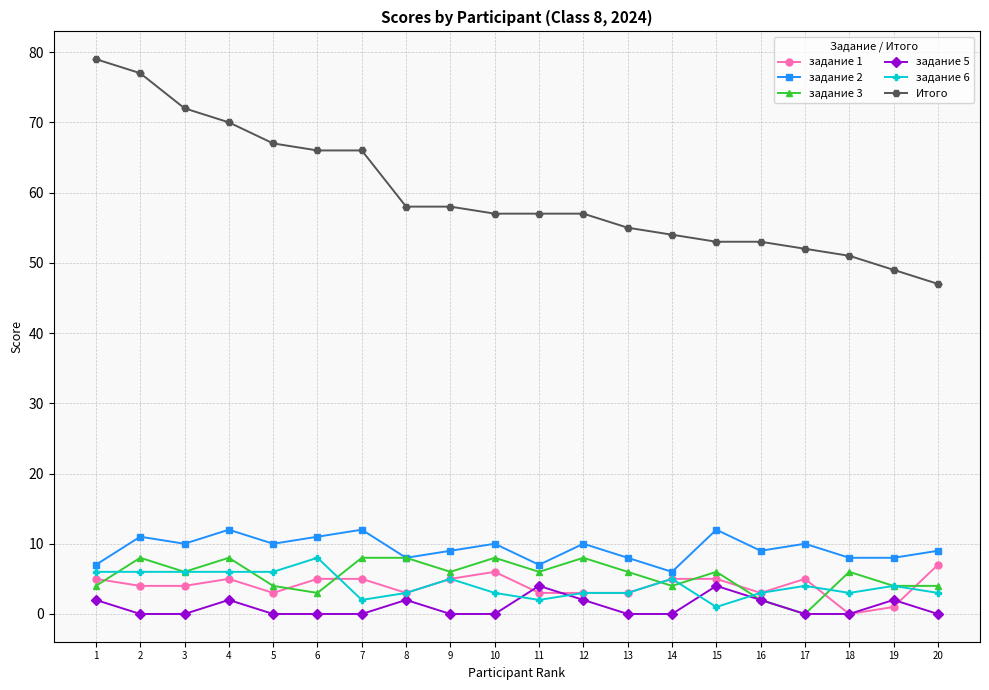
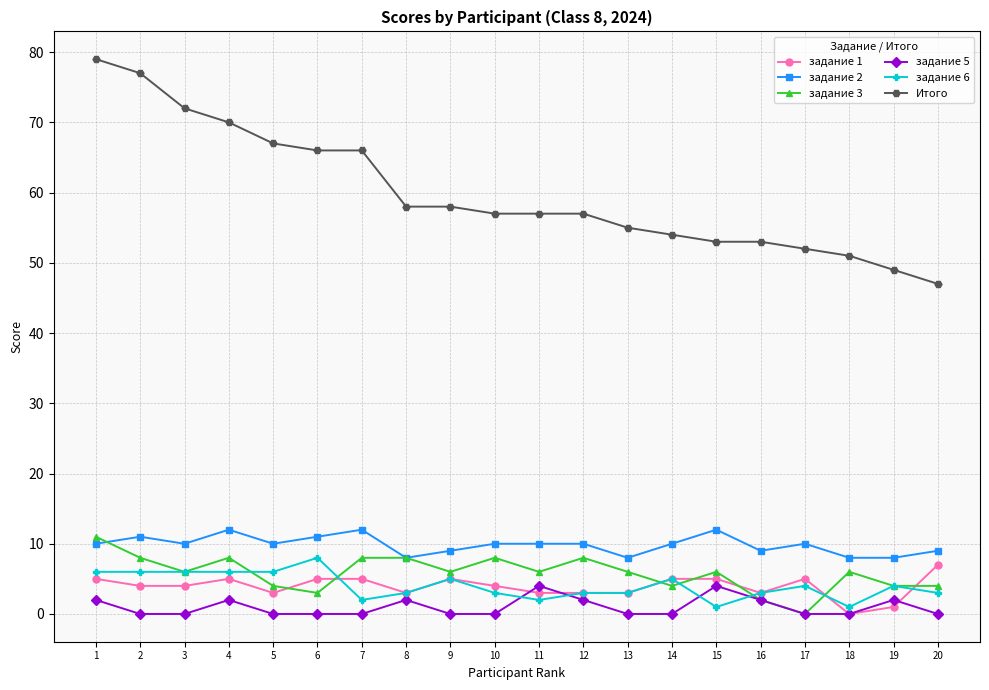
  {
    "задание 1": {
      "1": 5,
      "2": 4,
      "3": 4,
      "4": 5,
      "5": 3,
      "6": 5,
      "7": 5,
-     "10": 6,
+     "10": 4,
      "11": 3,
      "15": 5,
      "17": 5,
      "19": 1,
      "20": 7
    },
    "задание 2": {
-     "1": 7,
+     "1": 10,
      "2": 11,
      "3": 10,
      "4": 12,
      "5": 10,
      "6": 11,
      "7": 12,
      "9": 9,
      "10": 10,
-     "11": 7,
+     "11": 10,
      "12": 10,
      "13": 8,
-     "14": 6,
+     "14": 10,
      "15": 12,
      "16": 9,
      "17": 10,
      "18": 8,
      "19": 8,
      "20": 9
    },
    "задание 3": {
-     "1": 4,
+     "1": 11,
      "2": 8,
      "4": 8,
      "5": 4,
      "6": 3,
      "7": 8,
      "9": 6,
      "10": 8,
      "11": 6,
      "12": 8,
      "13": 6,
      "14": 4,
      "15": 6,
      "18": 6,
      "20": 4
    },
    "задание 5": {
      "1": 2,
      "2": 0,
      "3": 0,
      "4": 2,
      "5": 0,
      "6": 0,
      "7": 0,
      "8": 2,
      "9": 0,
      "10": 0,
      "11": 4,
      "12": 2,
      "13": 0,
      "14": 0,
      "15": 4,
      "19": 2,
      "20": 0
    },
    "задание 6": {
      "1": 6,
      "2": 6,
      "4": 6,
      "5": 6,
      "6": 8,
      "7": 2,
      "10": 3,
      "11": 2,
      "15": 1,
      "17": 4,
-     "18": 3,
+     "18": 1,
      "20": 3
    },
    "Итого": {
      "1": 79,
      "2": 77,
      "3": 72,
      "4": 70,
      "5": 67,
      "6": 66,
      "7": 66,
      "8": 58,
      "9": 58,
      "10": 57,
      "11": 57,
      "12": 57,
      "13": 55,
      "14": 54,
      "15": 53,
      "16": 53,
      "17": 52,
      "18": 51,
      "19": 49,
      "20": 47
    }
  }
